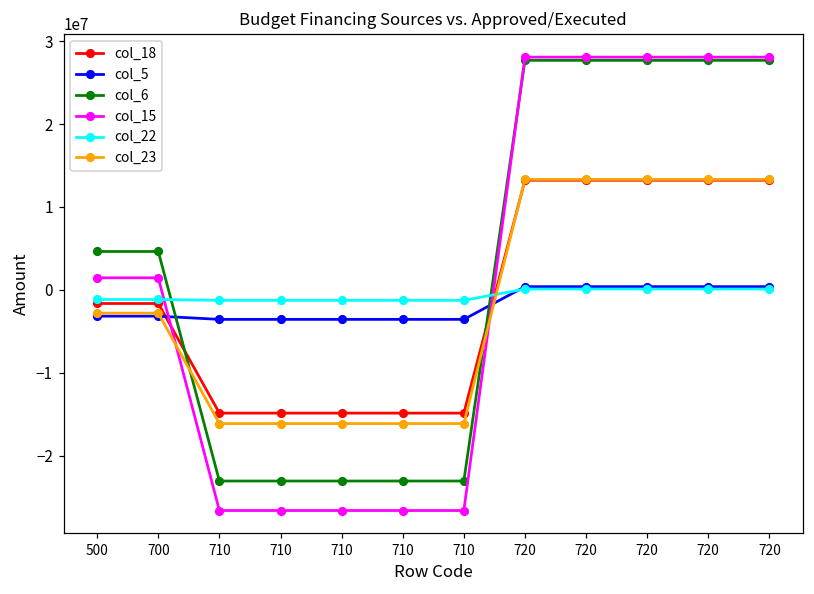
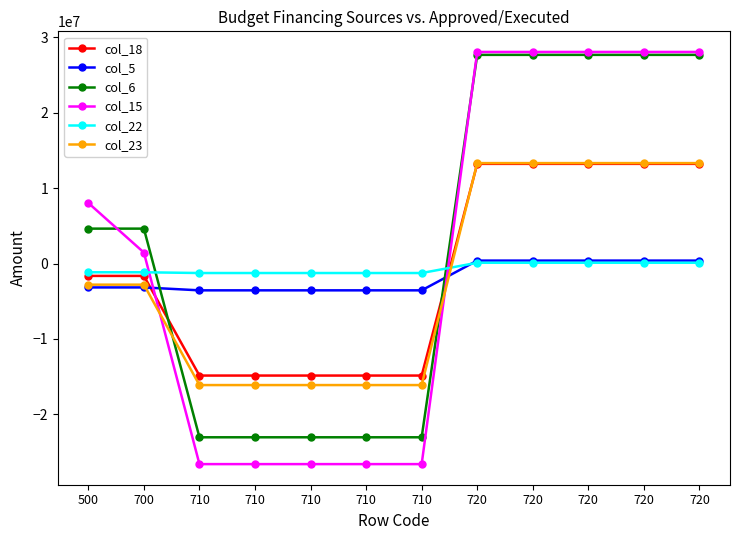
  {
    "col_18": {
      "500": -2000000,
      "700": -2000000
    },
    "col_5": {
      "500": -3000000,
      "700": -3000000
    },
    "col_6": {
      "500": 5000000,
      "700": 5000000
    },
    "col_15": {
-     "500": 1000000,
+     "500": 8000000,
      "700": 1000000
    },
    "col_22": {
      "500": -1000000,
      "700": -1000000
    },
    "col_23": {
      "500": -3000000,
      "700": -3000000
    }
  }
